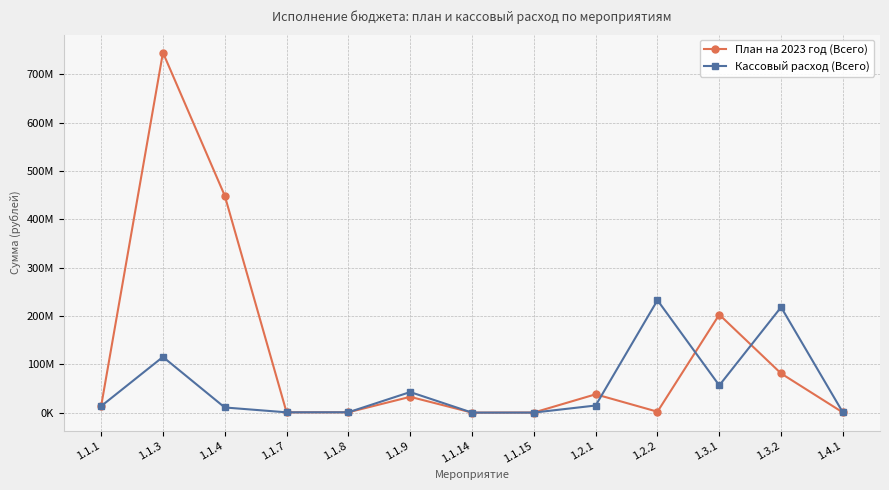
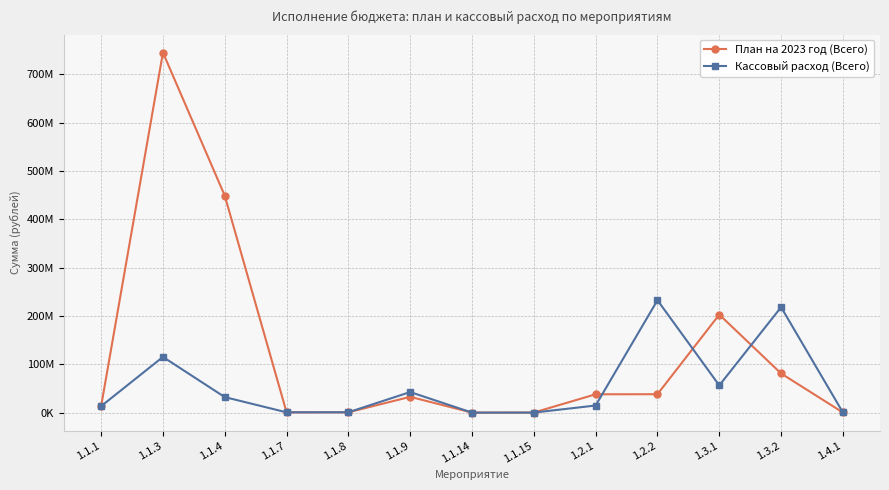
  {
    "План на 2023 год (Всего)": {
      "1.1.3": 740000000,
      "1.1.4": 450000000,
      "1.1.9": 30000000,
      "1.2.1": 40000000,
-     "1.2.2": 0,
+     "1.2.2": 40000000,
      "1.3.1": 200000000,
      "1.3.2": 80000000
    },
    "Кассовый расход (Всего)": {
      "1.1.3": 120000000,
-     "1.1.4": 10000000,
+     "1.1.4": 30000000,
      "1.1.9": 40000000,
      "1.2.1": 20000000,
      "1.2.2": 230000000,
      "1.3.1": 60000000,
      "1.3.2": 220000000
    }
  }
